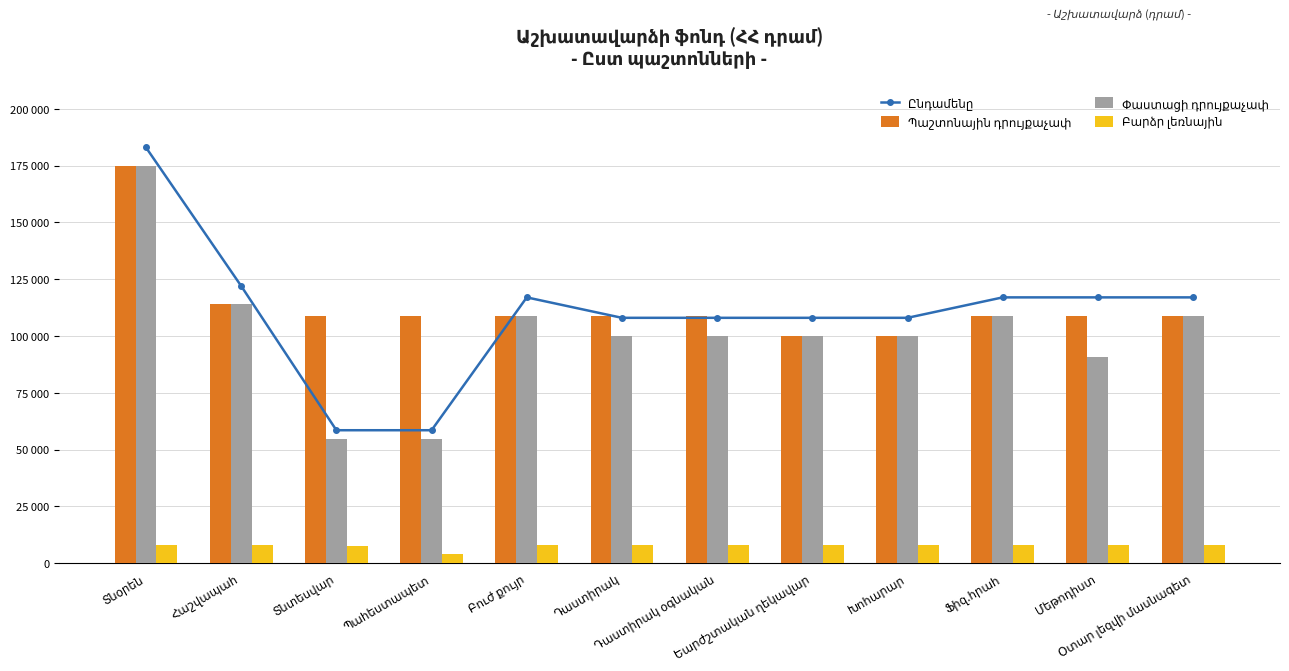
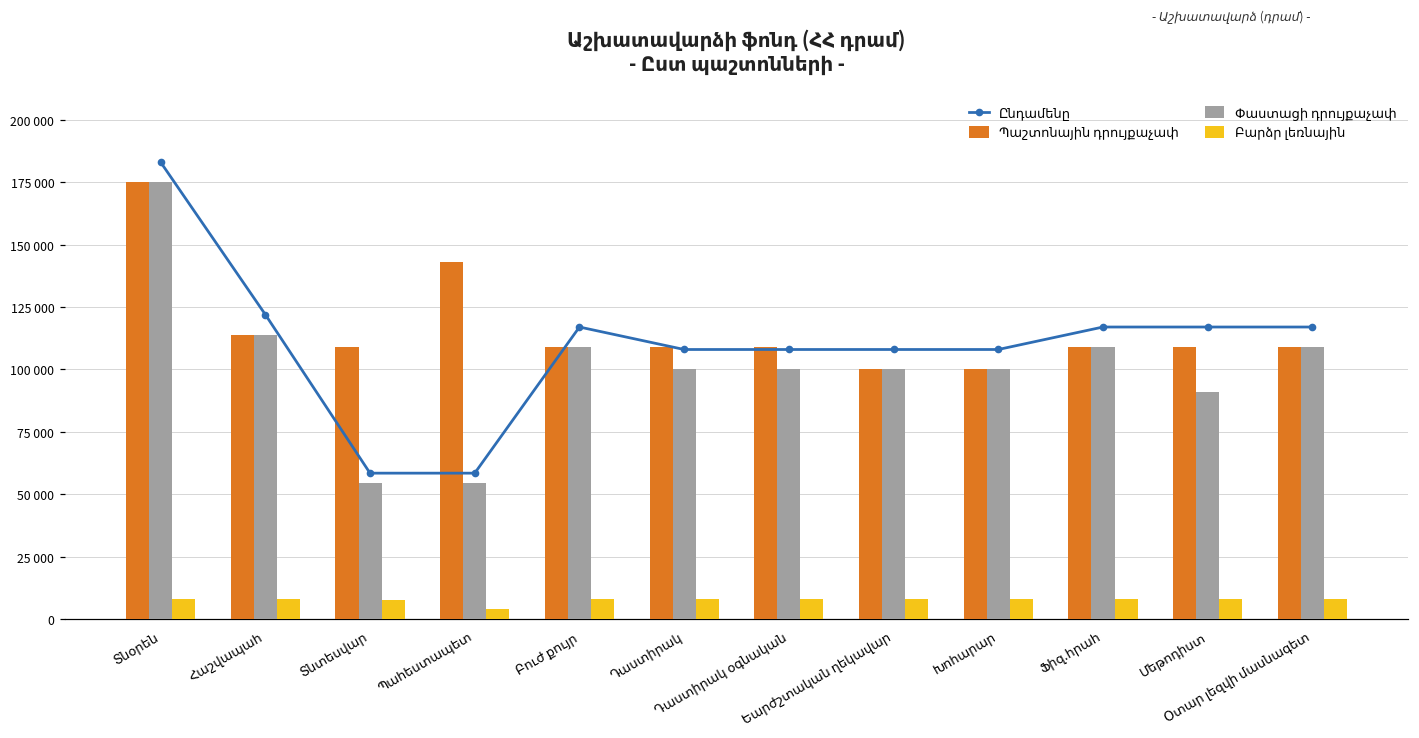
  {
    "Պաշտոնային դրույքաչափ": {
      "Տնօրեն": 175000,
      "Հաշվապահ": 114000,
      "Տնտեսվար": 109000,
-     "Պահեստապետ": 109000,
+     "Պահեստապետ": 143000,
      "Բուժ քույր": 109000,
      "Դաստիրակ": 109000,
      "Դաստիրակ օգնական": 109000,
      "Եարժշտական ղեկավար": 100000,
      "Խոհարար": 100000,
      "Ֆիզ.հրահ": 109000,
      "Մեթոդիստ": 109000,
      "Օտար լեզվի մասնագետ": 109000
    },
    "Ընդամենը": {
      "Տնօրեն": 183000,
      "Հաշվապահ": 122000,
      "Տնտեսվար": 59000,
      "Պահեստապետ": 59000,
      "Բուժ քույր": 117000,
      "Դաստիրակ": 108000,
      "Դաստիրակ օգնական": 108000,
      "Եարժշտական ղեկավար": 108000,
      "Խոհարար": 108000,
      "Ֆիզ.հրահ": 117000,
      "Մեթոդիստ": 117000,
      "Օտար լեզվի մասնագետ": 117000
    },
    "Փաստացի դրույքաչափ": {
      "Տնօրեն": 175000,
      "Հաշվապահ": 114000,
      "Տնտեսվար": 55000,
      "Պահեստապետ": 55000,
      "Բուժ քույր": 109000,
      "Դաստիրակ": 100000,
      "Դաստիրակ օգնական": 100000,
      "Եարժշտական ղեկավար": 100000,
      "Խոհարար": 100000,
      "Ֆիզ.հրահ": 109000,
      "Մեթոդիստ": 91000,
      "Օտար լեզվի մասնագետ": 109000
    },
    "Բարձր լեռնային": {
      "Տնօրեն": 8000,
      "Հաշվապահ": 8000,
      "Տնտեսվար": 8000,
      "Պահեստապետ": 4000,
      "Բուժ քույր": 8000,
      "Դաստիրակ": 8000,
      "Դաստիրակ օգնական": 8000,
      "Եարժշտական ղեկավար": 8000,
      "Խոհարար": 8000,
      "Ֆիզ.հրահ": 8000,
      "Մեթոդիստ": 8000,
      "Օտար լեզվի մասնագետ": 8000
    }
  }
